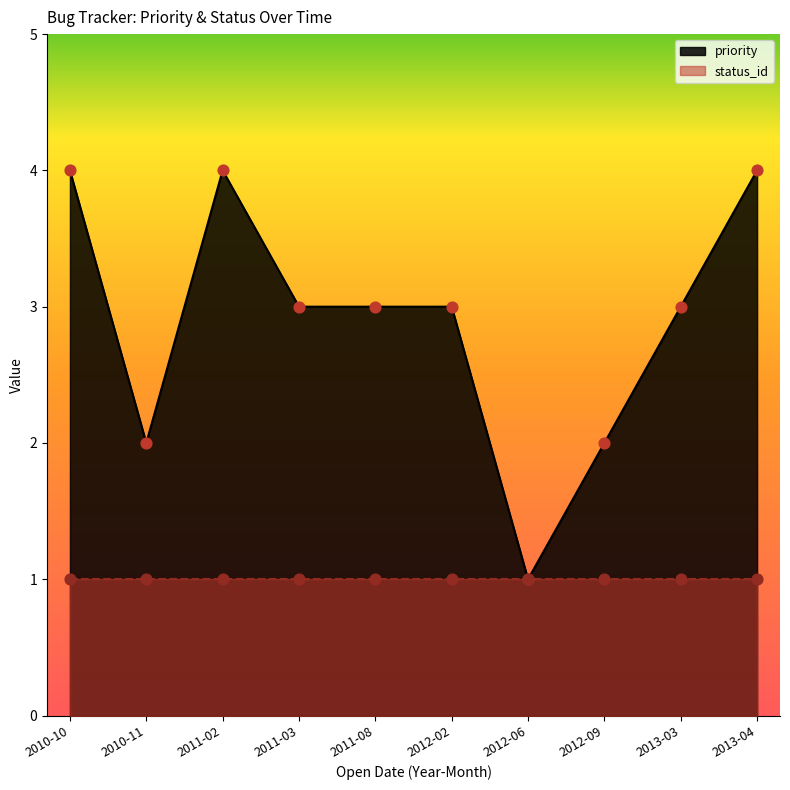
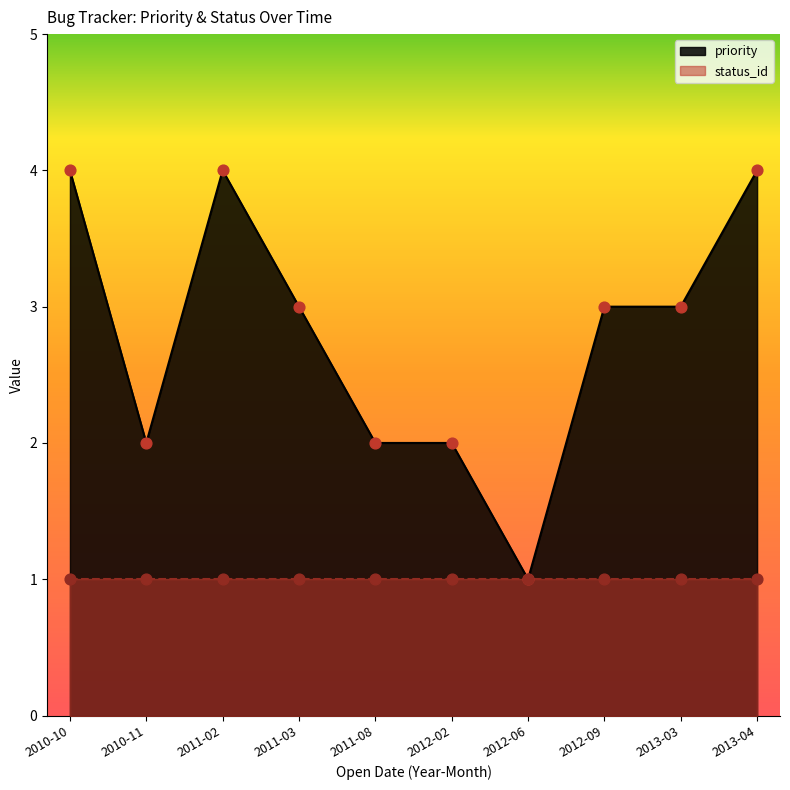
  {
    "priority": {
      "2010-10": 4,
      "2010-11": 2,
      "2011-02": 4,
      "2011-03": 3,
-     "2011-08": 3,
-     "2012-02": 3,
-     "2012-09": 2,
+     "2011-08": 2,
+     "2012-02": 2,
+     "2012-09": 3,
      "2013-03": 3,
      "2013-04": 4
    },
    "status_id": {
      "2010-10": 1,
      "2010-11": 1,
      "2011-02": 1,
      "2011-03": 1,
      "2011-08": 1,
      "2012-02": 1,
      "2012-09": 1,
      "2013-03": 1,
      "2013-04": 1
    }
  }
